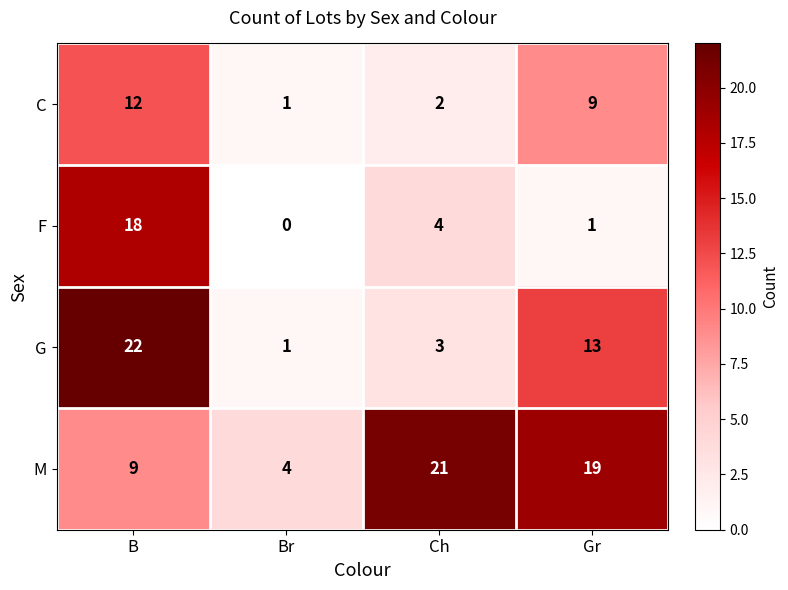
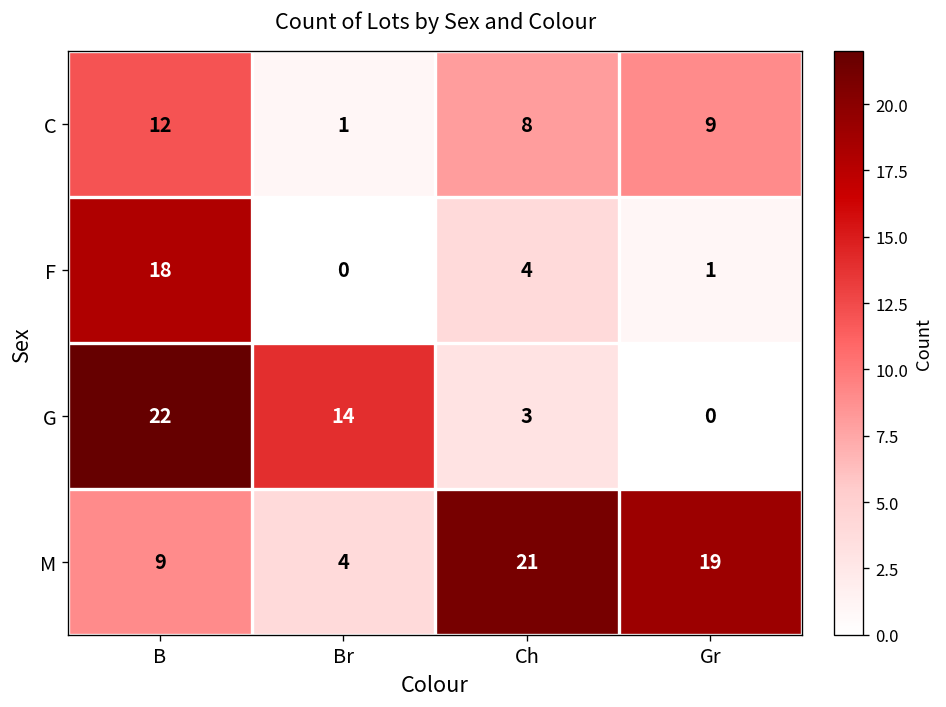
  {
    "C": {
      "B": 12,
      "Br": 1,
-     "Ch": 2,
+     "Ch": 8,
      "Gr": 9
    },
    "F": {
      "B": 18,
      "Br": 0,
      "Ch": 4,
      "Gr": 1
    },
    "G": {
      "B": 22,
-     "Br": 1,
+     "Br": 14,
      "Ch": 3,
-     "Gr": 13
+     "Gr": 0
    },
    "M": {
      "B": 9,
      "Br": 4,
      "Ch": 21,
      "Gr": 19
    }
  }
